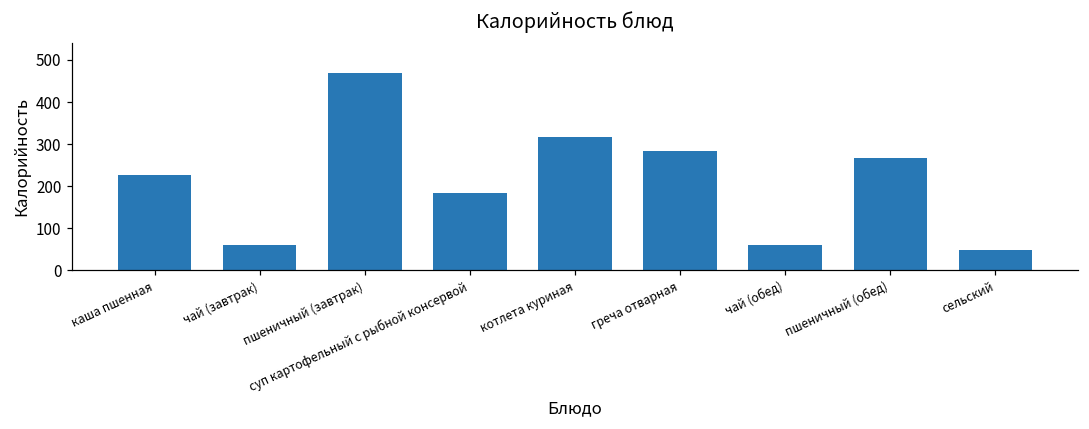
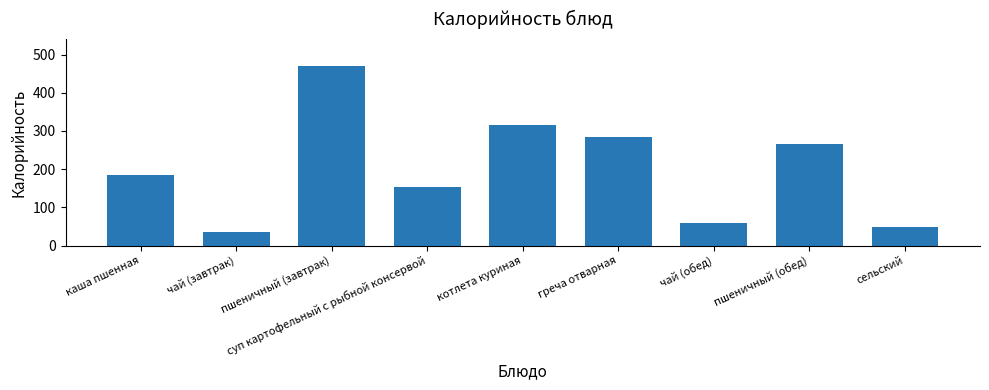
  {
-   "каша пшенная": 230,
-   "чай (завтрак)": 60,
+   "каша пшенная": 190,
+   "чай (завтрак)": 40,
    "пшеничный (завтрак)": 470,
-   "суп картофельный с рыбной консервой": 180,
+   "суп картофельный с рыбной консервой": 150,
    "котлета куриная": 320,
    "греча отварная": 280,
    "чай (обед)": 60,
    "пшеничный (обед)": 270,
    "сельский": 50
  }
